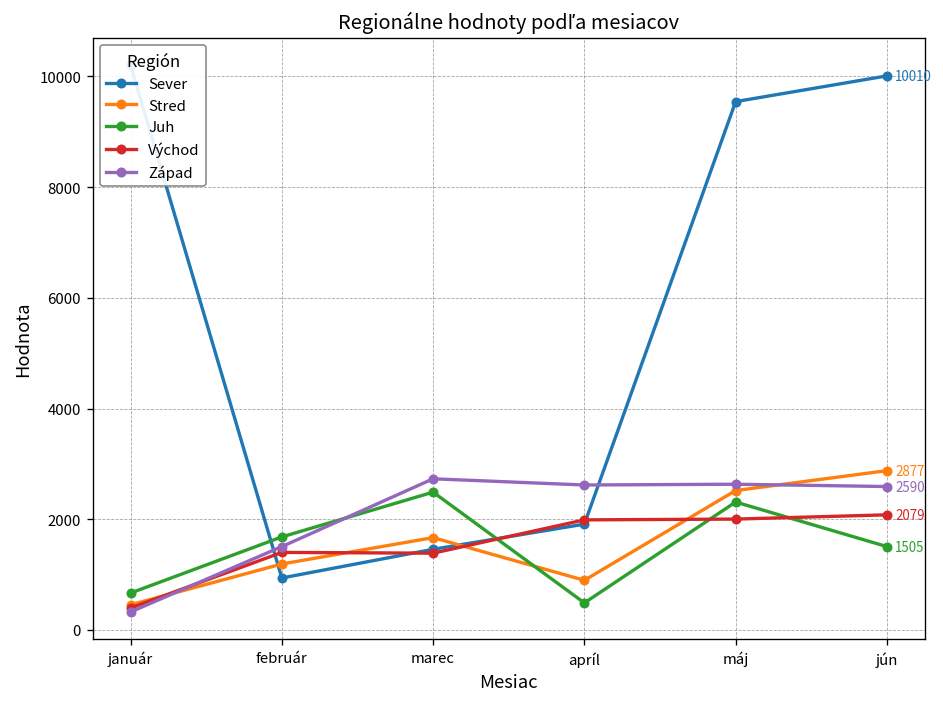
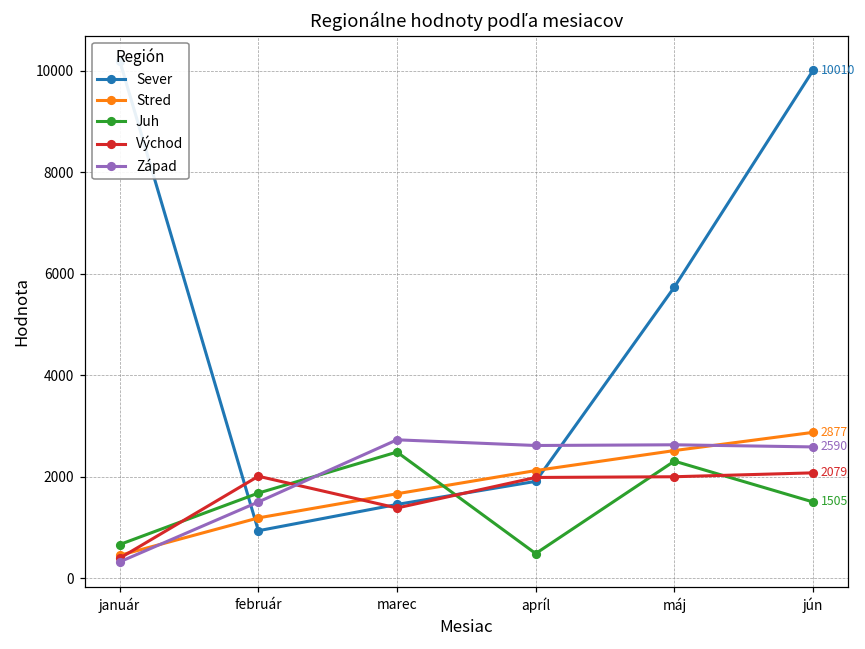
  {
    "Sever": {
      "február": 900,
      "marec": 1500,
      "apríl": 1900,
-     "máj": 9500
+     "máj": 5700
    },
    "Stred": {
      "január": 500,
      "február": 1200,
      "marec": 1700,
-     "apríl": 900,
+     "apríl": 2100,
      "máj": 2500
    },
    "Juh": {
      "jún": 1505
    },
    "Východ": {
      "január": 400,
-     "február": 1400,
+     "február": 2000,
      "marec": 1400,
      "apríl": 2000,
      "máj": 2000
    },
    "Západ": {
      "jún": 2590
    }
  }
